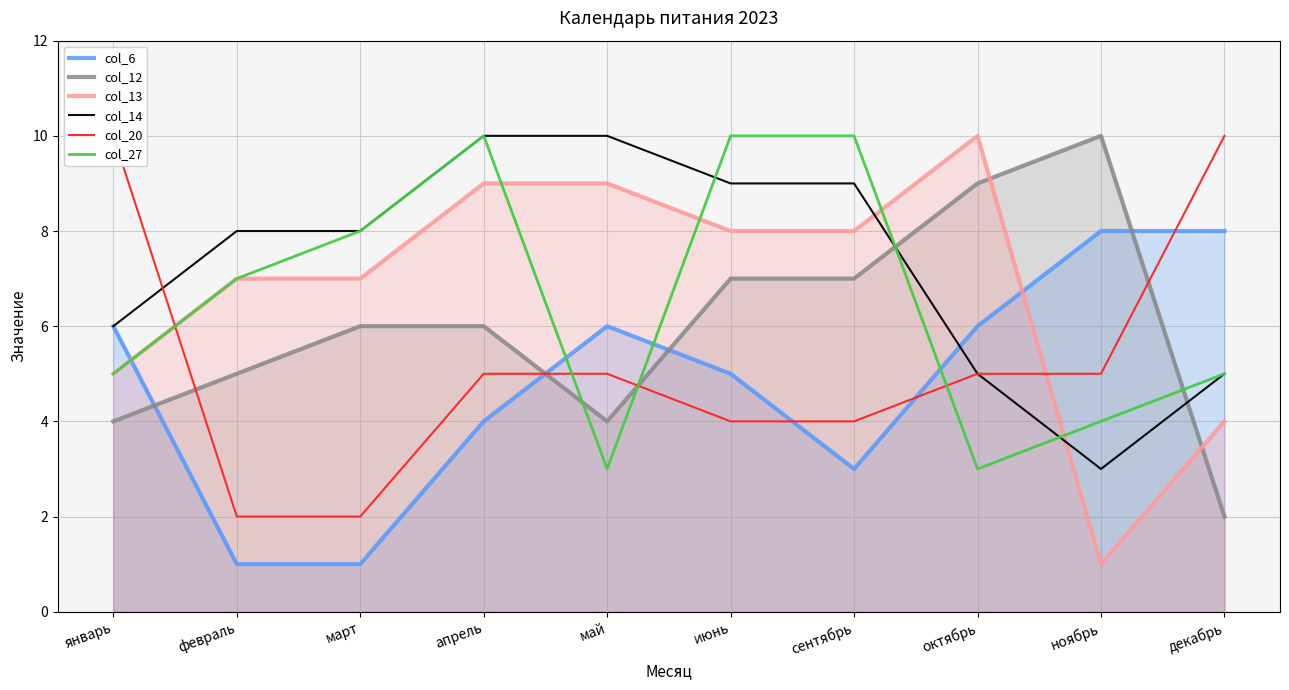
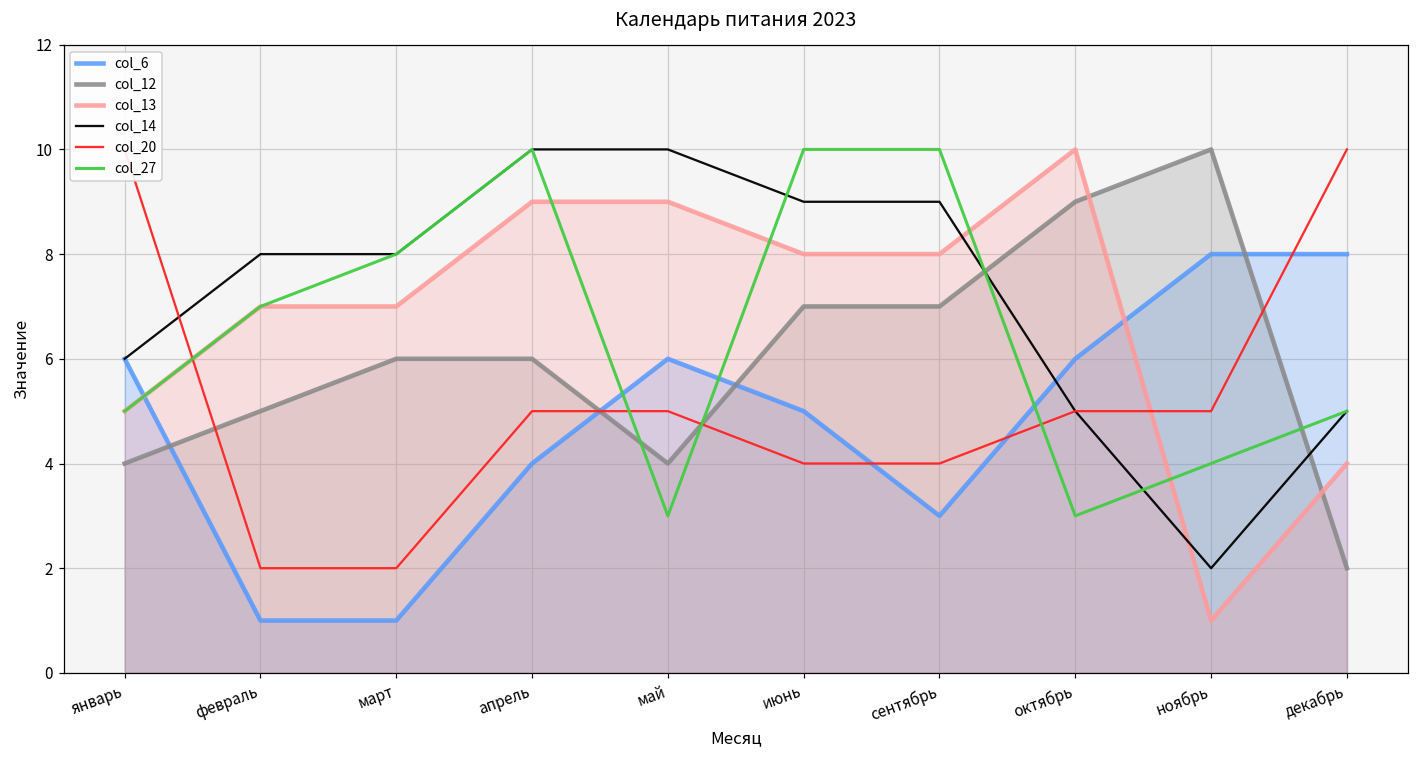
  {
    "col_6": {
      "февраль": 1,
      "март": 1,
      "апрель": 4,
      "май": 6,
      "июнь": 5,
      "сентябрь": 3,
      "октябрь": 6,
      "ноябрь": 8,
      "декабрь": 8
    },
    "col_12": {
      "январь": 4,
      "февраль": 5,
      "март": 6,
      "апрель": 6,
      "май": 4,
      "июнь": 7,
      "сентябрь": 7,
      "октябрь": 9,
      "ноябрь": 10,
      "декабрь": 2
    },
    "col_13": {
      "март": 7,
      "апрель": 9,
      "май": 9,
      "июнь": 8,
      "сентябрь": 8,
      "октябрь": 10,
      "ноябрь": 1,
      "декабрь": 4
    },
    "col_14": {
      "февраль": 8,
      "май": 10,
      "июнь": 9,
      "сентябрь": 9,
-     "ноябрь": 3
+     "ноябрь": 2
    },
    "col_20": {
      "февраль": 2,
      "март": 2,
      "апрель": 5,
      "май": 5,
      "июнь": 4,
      "сентябрь": 4,
      "ноябрь": 5,
      "декабрь": 10
    },
    "col_27": {
      "май": 3,
      "июнь": 10,
      "сентябрь": 10,
      "октябрь": 3,
      "ноябрь": 4
    }
  }
